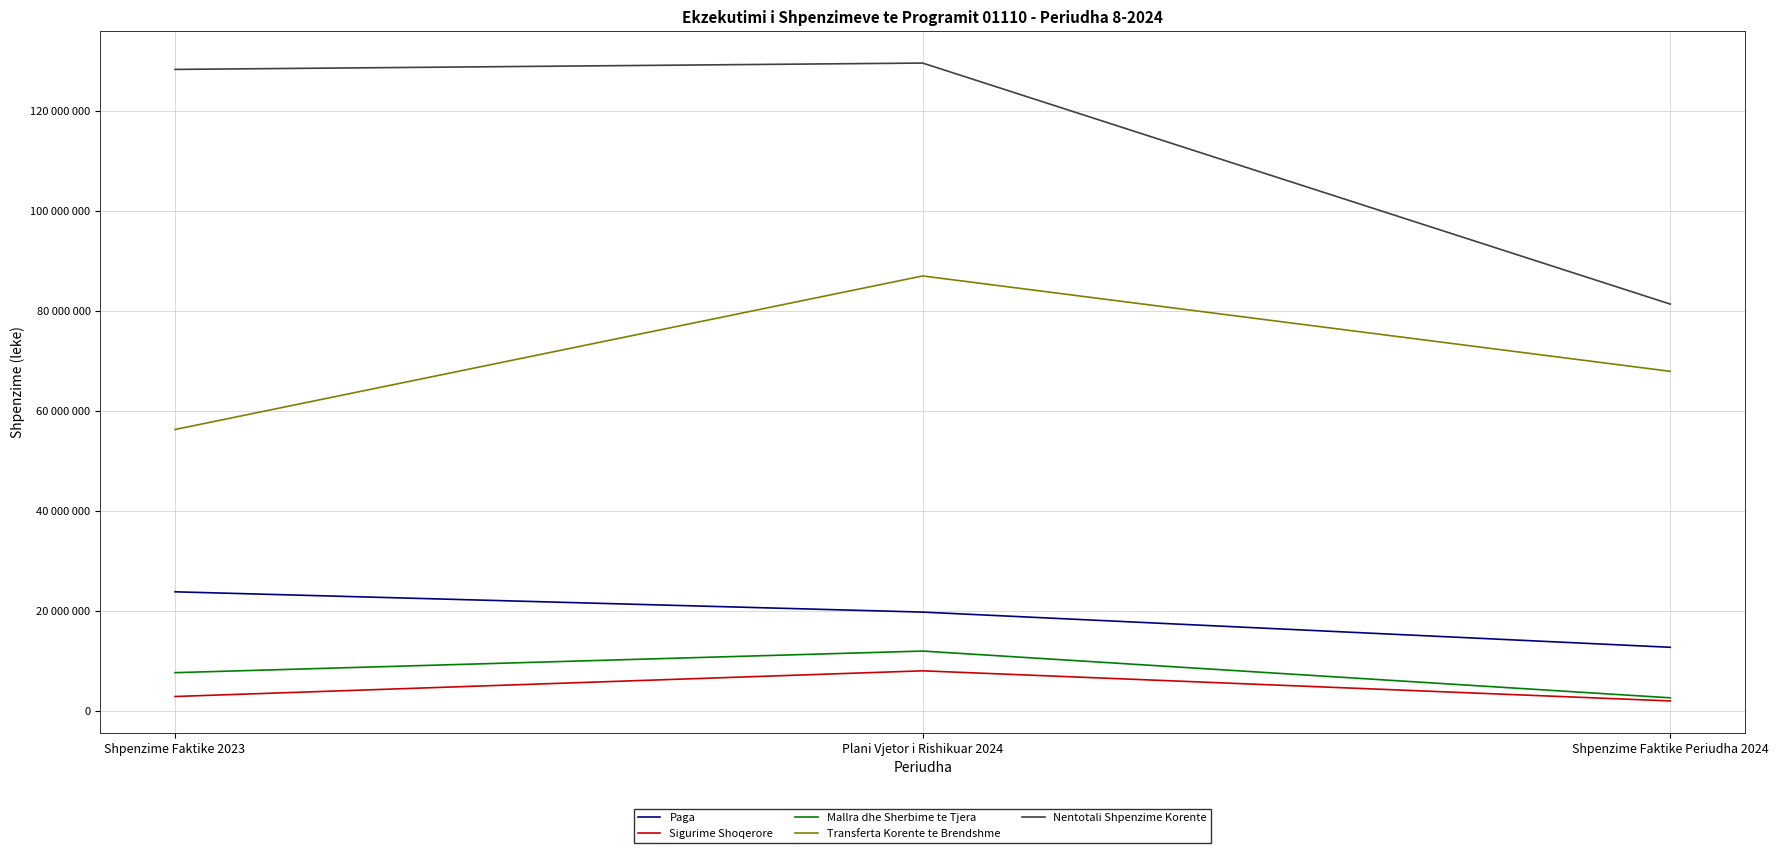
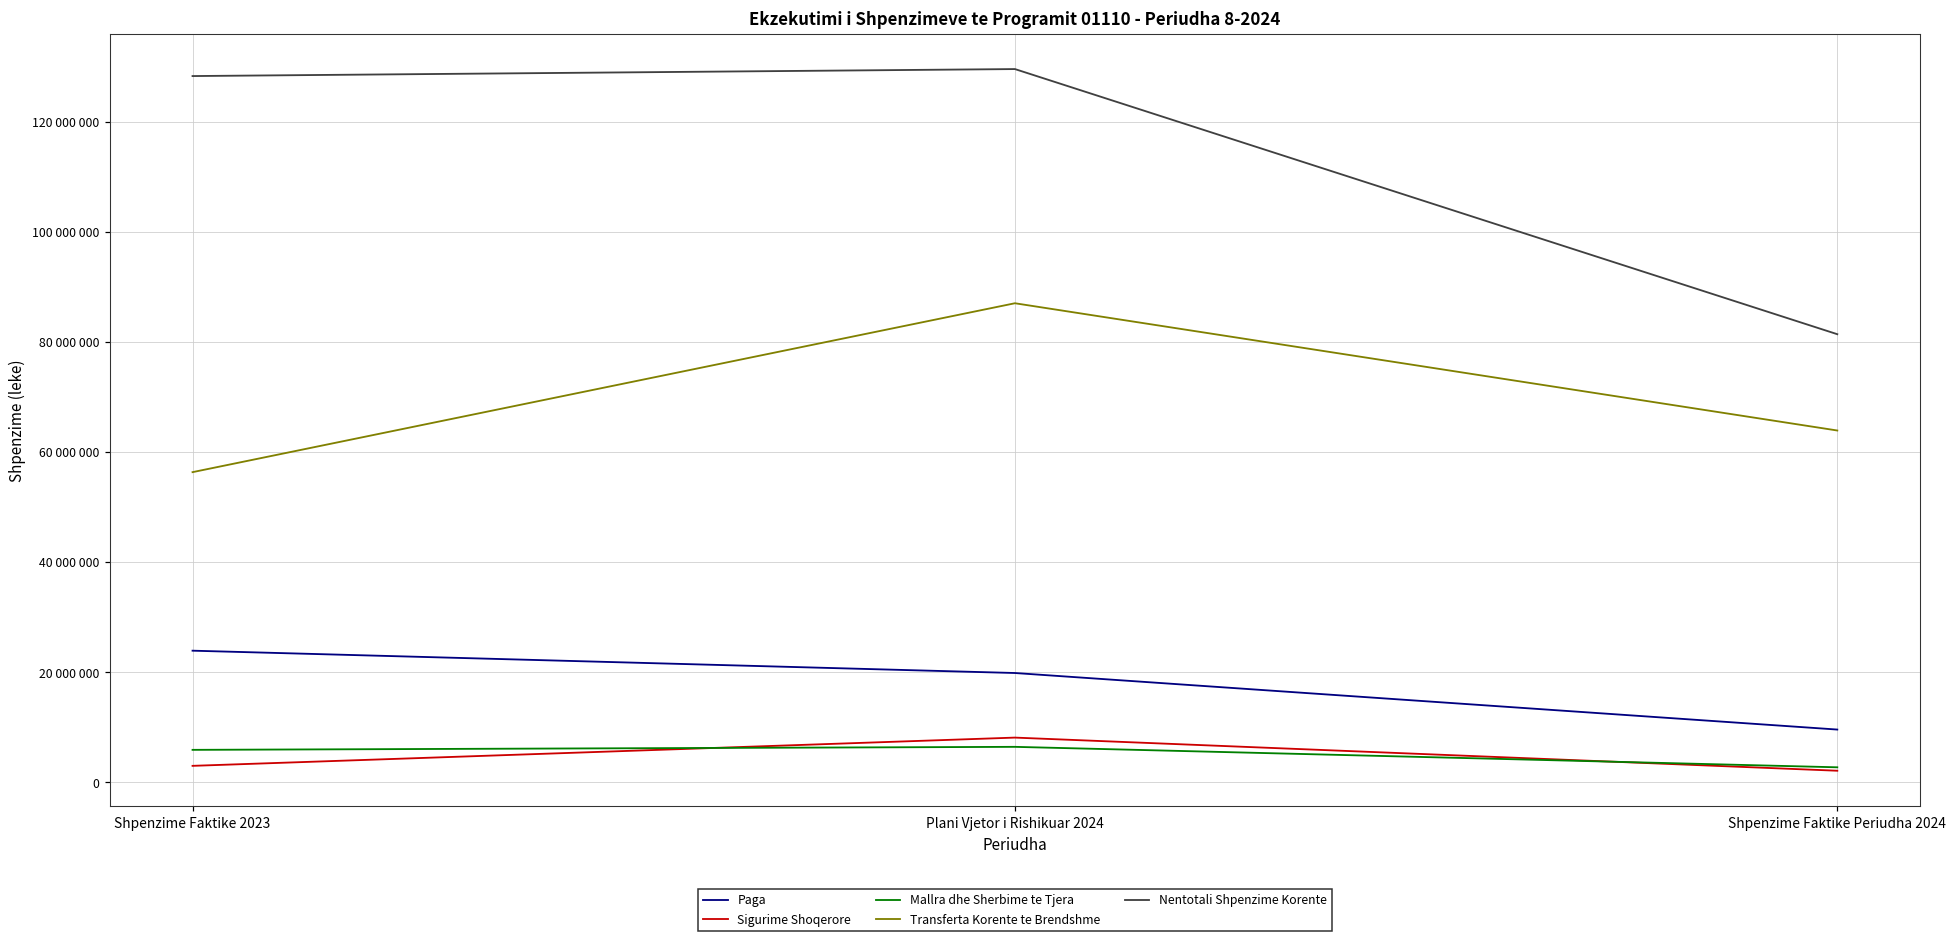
  {
    "Paga": {
      "Shpenzime Faktike 2023": 24000000,
      "Plani Vjetor i Rishikuar 2024": 20000000,
-     "Shpenzime Faktike Periudha 2024": 13000000
+     "Shpenzime Faktike Periudha 2024": 10000000
    },
    "Sigurime Shoqerore": {
      "Shpenzime Faktike 2023": 3000000,
      "Plani Vjetor i Rishikuar 2024": 8000000,
      "Shpenzime Faktike Periudha 2024": 2000000
    },
    "Mallra dhe Sherbime te Tjera": {
-     "Shpenzime Faktike 2023": 8000000,
-     "Plani Vjetor i Rishikuar 2024": 12000000,
+     "Shpenzime Faktike 2023": 6000000,
+     "Plani Vjetor i Rishikuar 2024": 6000000,
      "Shpenzime Faktike Periudha 2024": 3000000
    },
    "Transferta Korente te Brendshme": {
      "Shpenzime Faktike 2023": 56000000,
      "Plani Vjetor i Rishikuar 2024": 87000000,
-     "Shpenzime Faktike Periudha 2024": 68000000
+     "Shpenzime Faktike Periudha 2024": 64000000
    },
    "Nentotali Shpenzime Korente": {
      "Shpenzime Faktike 2023": 128000000,
      "Plani Vjetor i Rishikuar 2024": 130000000,
      "Shpenzime Faktike Periudha 2024": 81000000
    }
  }
